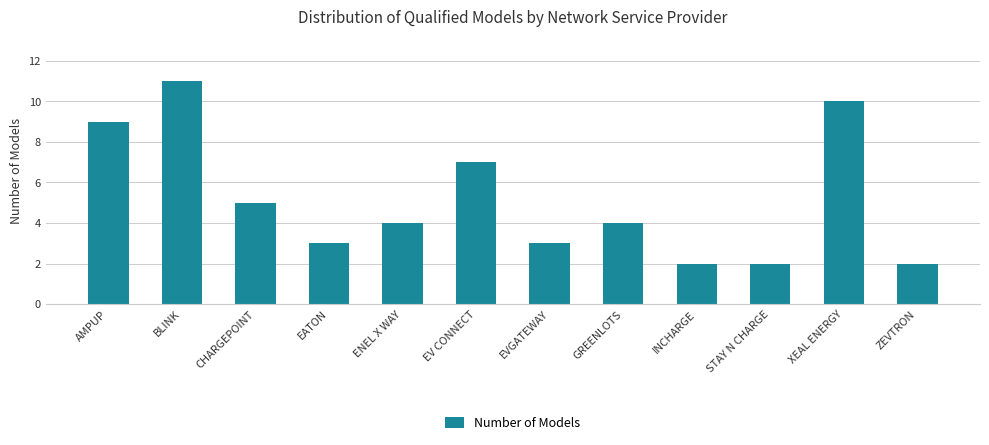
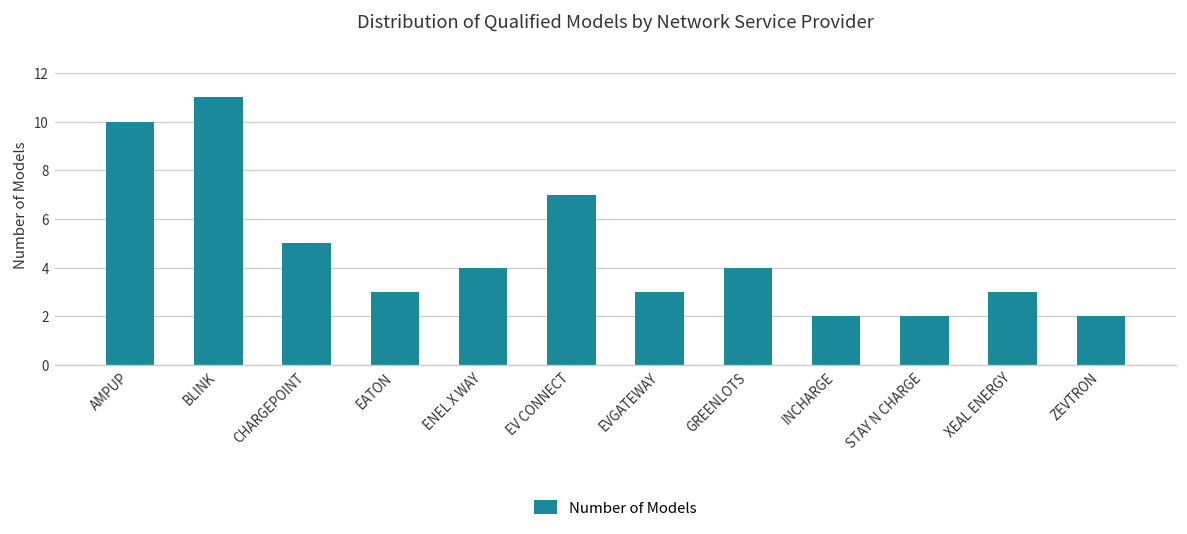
  {
-   "AMPUP": 9,
+   "AMPUP": 10,
    "BLINK": 11,
    "CHARGEPOINT": 5,
    "EATON": 3,
    "ENEL X WAY": 4,
    "EV CONNECT": 7,
    "EVGATEWAY": 3,
    "GREENLOTS": 4,
    "INCHARGE": 2,
    "STAY N CHARGE": 2,
-   "XEAL ENERGY": 10,
+   "XEAL ENERGY": 3,
    "ZEVTRON": 2
  }
